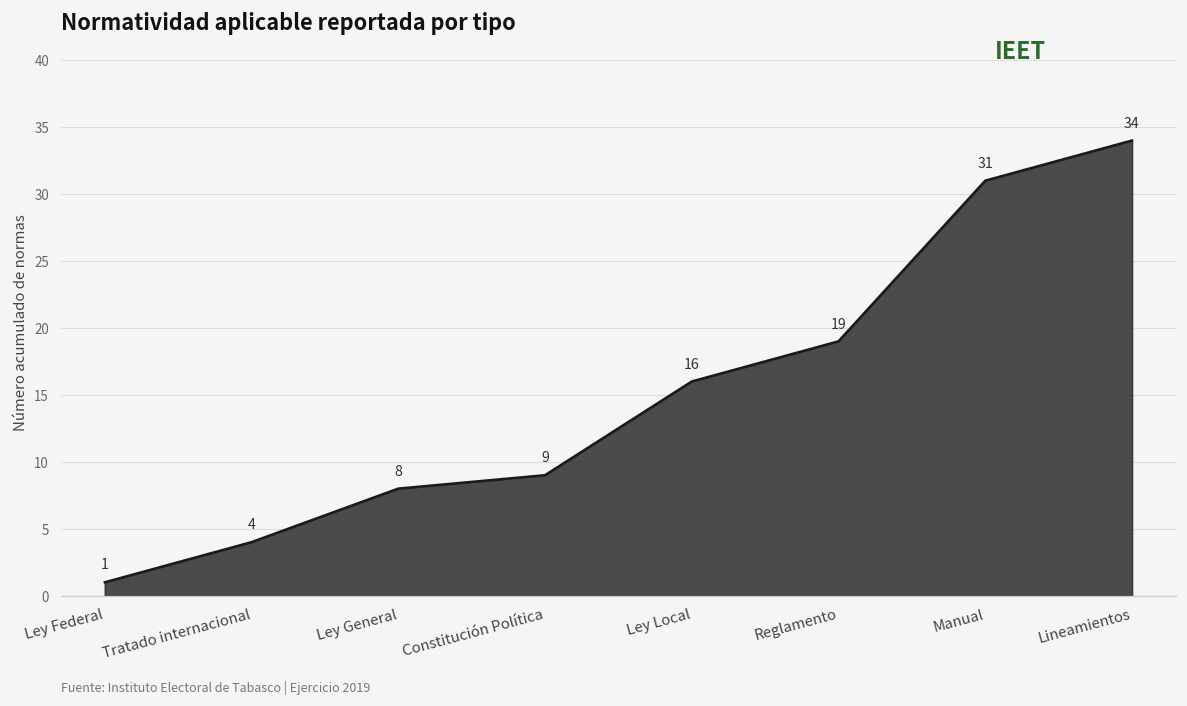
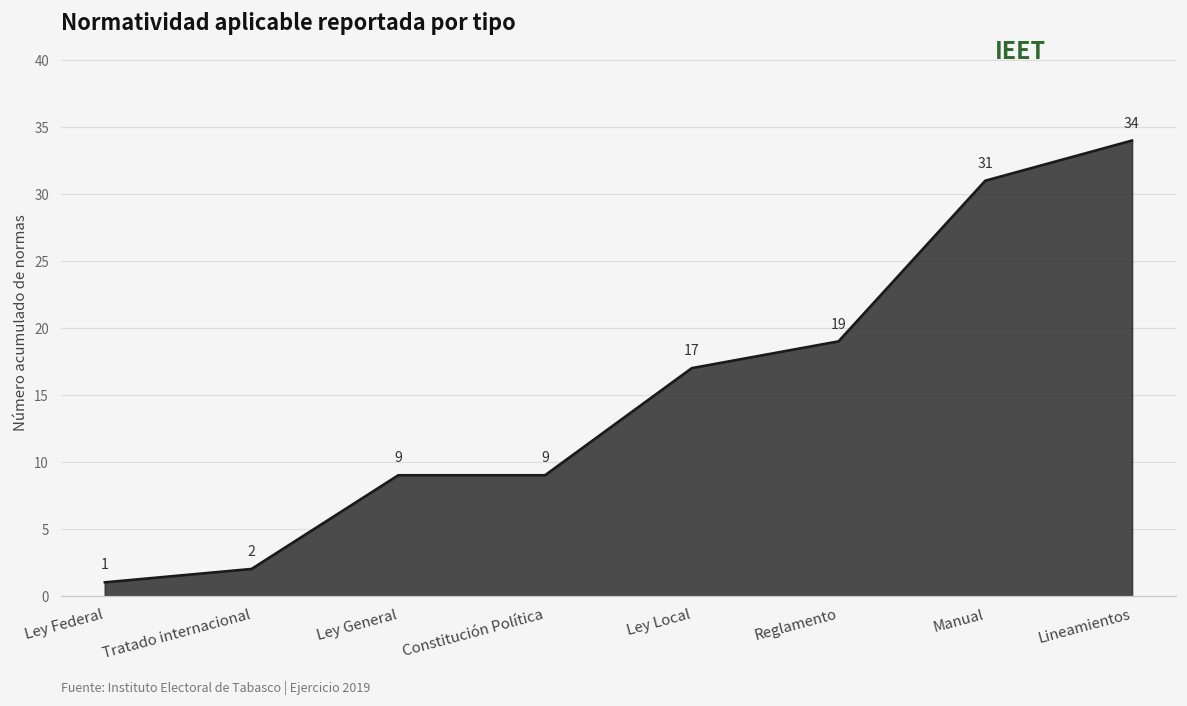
  {
    "Ley Federal": 1,
-   "Tratado internacional": 4,
-   "Ley General": 8,
+   "Tratado internacional": 2,
+   "Ley General": 9,
    "Constitución Política": 9,
-   "Ley Local": 16,
+   "Ley Local": 17,
    "Reglamento": 19,
    "Manual": 31,
    "Lineamientos": 34
  }
